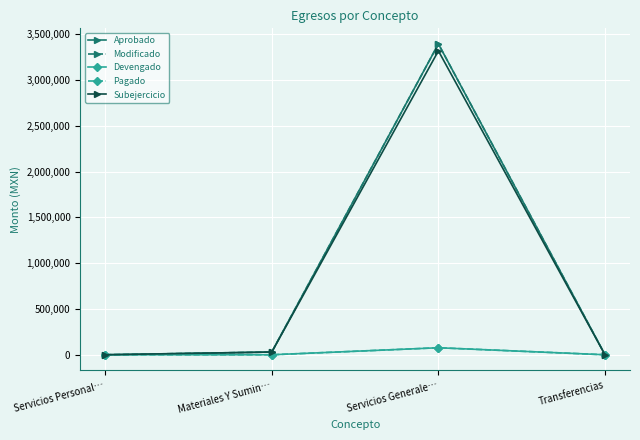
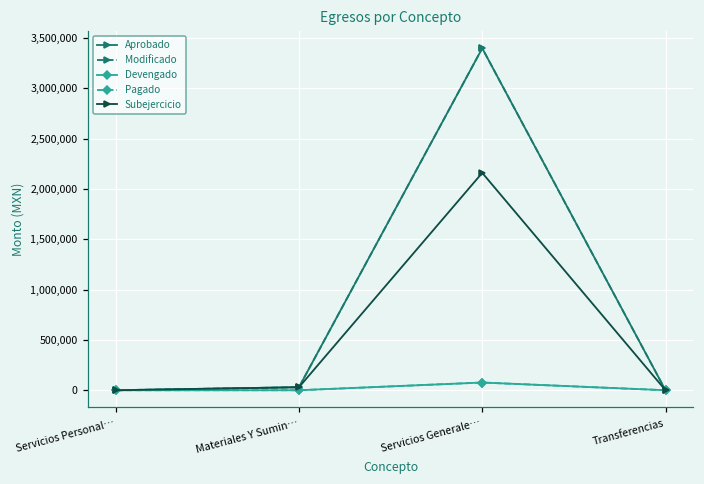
  {
    "Modificado": {
      "Servicios Generale…": "3,400,000"
    },
    "Pagado": {
      "Materiales Y Sumin…": "0",
      "Servicios Generale…": "100,000"
    },
    "Subejercicio": {
-     "Servicios Generale…": "3,300,000"
+     "Servicios Generale…": "2,200,000"
    }
  }
